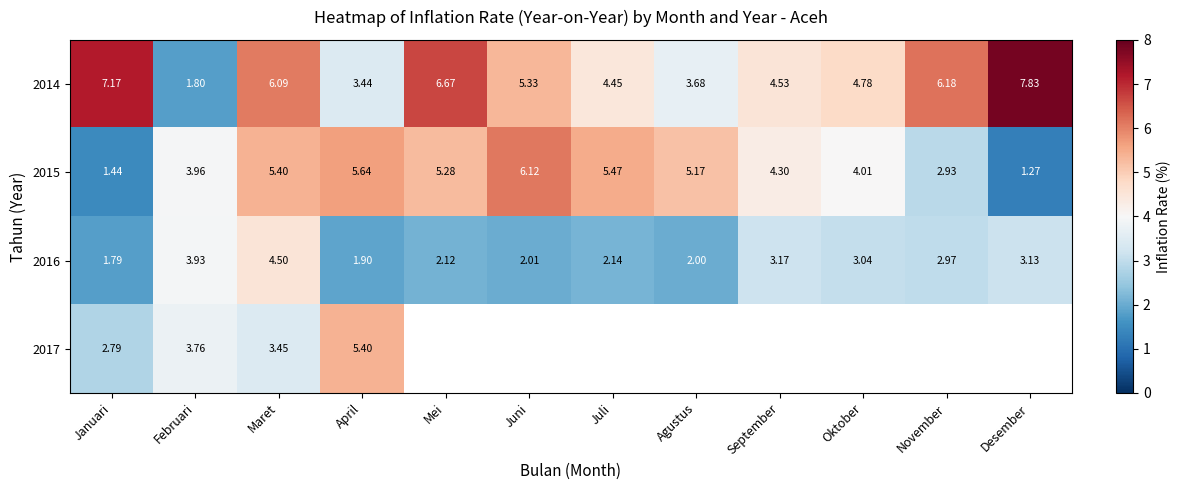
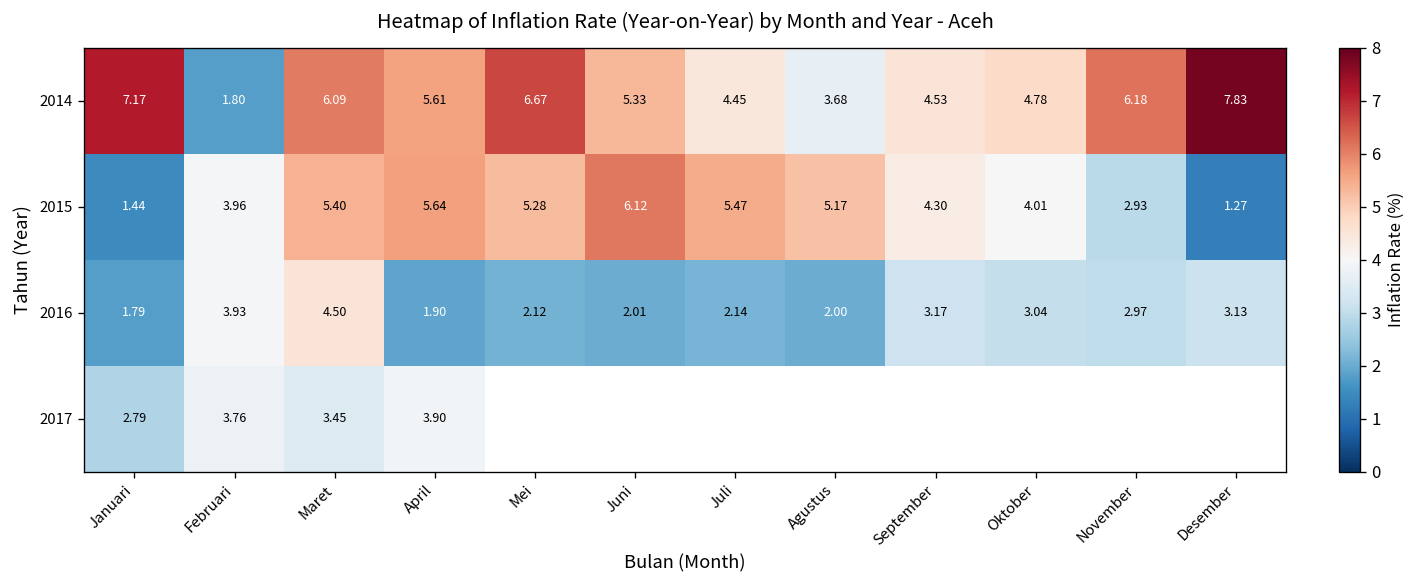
  {
    "2014": {
      "Januari": 7.17,
      "Februari": 1.80,
      "Maret": 6.09,
-     "April": 3.44,
+     "April": 5.61,
      "Mei": 6.67,
      "Juni": 5.33,
      "Juli": 4.45,
      "Agustus": 3.68,
      "September": 4.53,
      "Oktober": 4.78,
      "November": 6.18,
      "Desember": 7.83
    },
    "2015": {
      "Januari": 1.44,
      "Februari": 3.96,
      "Maret": 5.40,
      "April": 5.64,
      "Mei": 5.28,
      "Juni": 6.12,
      "Juli": 5.47,
      "Agustus": 5.17,
      "September": 4.30,
      "Oktober": 4.01,
      "November": 2.93,
      "Desember": 1.27
    },
    "2016": {
      "Januari": 1.79,
      "Februari": 3.93,
      "Maret": 4.50,
      "April": 1.90,
      "Mei": 2.12,
      "Juni": 2.01,
      "Juli": 2.14,
      "Agustus": 2.00,
      "September": 3.17,
      "Oktober": 3.04,
      "November": 2.97,
      "Desember": 3.13
    },
    "2017": {
      "Januari": 2.79,
      "Februari": 3.76,
      "Maret": 3.45,
-     "April": 5.40
+     "April": 3.90
    }
  }
